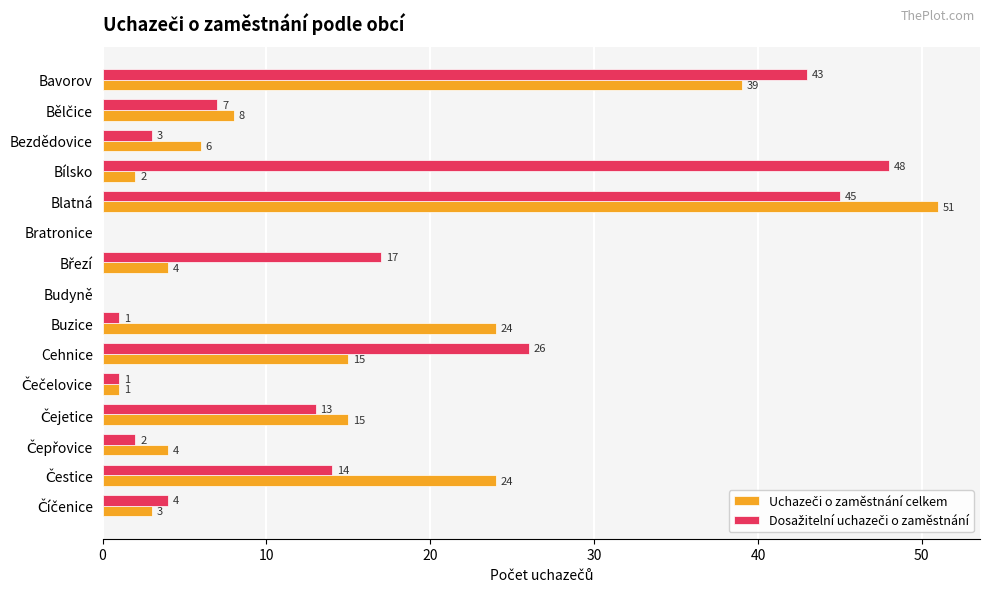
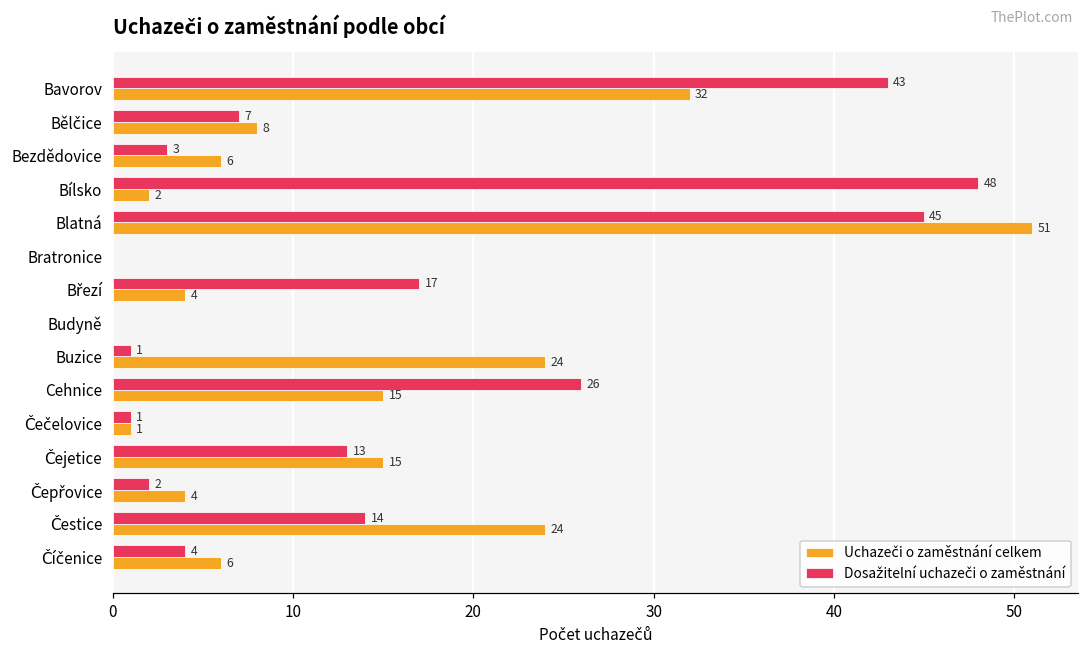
  {
    "Uchazeči o zaměstnání celkem": {
-     "Bavorov": 39,
+     "Bavorov": 32,
      "Bělčice": 8,
      "Bezdědovice": 6,
      "Bílsko": 2,
      "Blatná": 51,
      "Březí": 4,
      "Buzice": 24,
      "Cehnice": 15,
      "Čečelovice": 1,
      "Čejetice": 15,
      "Čepřovice": 4,
      "Čestice": 24,
-     "Číčenice": 3
+     "Číčenice": 6
    },
    "Dosažitelní uchazeči o zaměstnání": {
      "Bavorov": 43,
      "Bělčice": 7,
      "Bezdědovice": 3,
      "Bílsko": 48,
      "Blatná": 45,
      "Březí": 17,
      "Buzice": 1,
      "Cehnice": 26,
      "Čečelovice": 1,
      "Čejetice": 13,
      "Čepřovice": 2,
      "Čestice": 14,
      "Číčenice": 4
    }
  }
